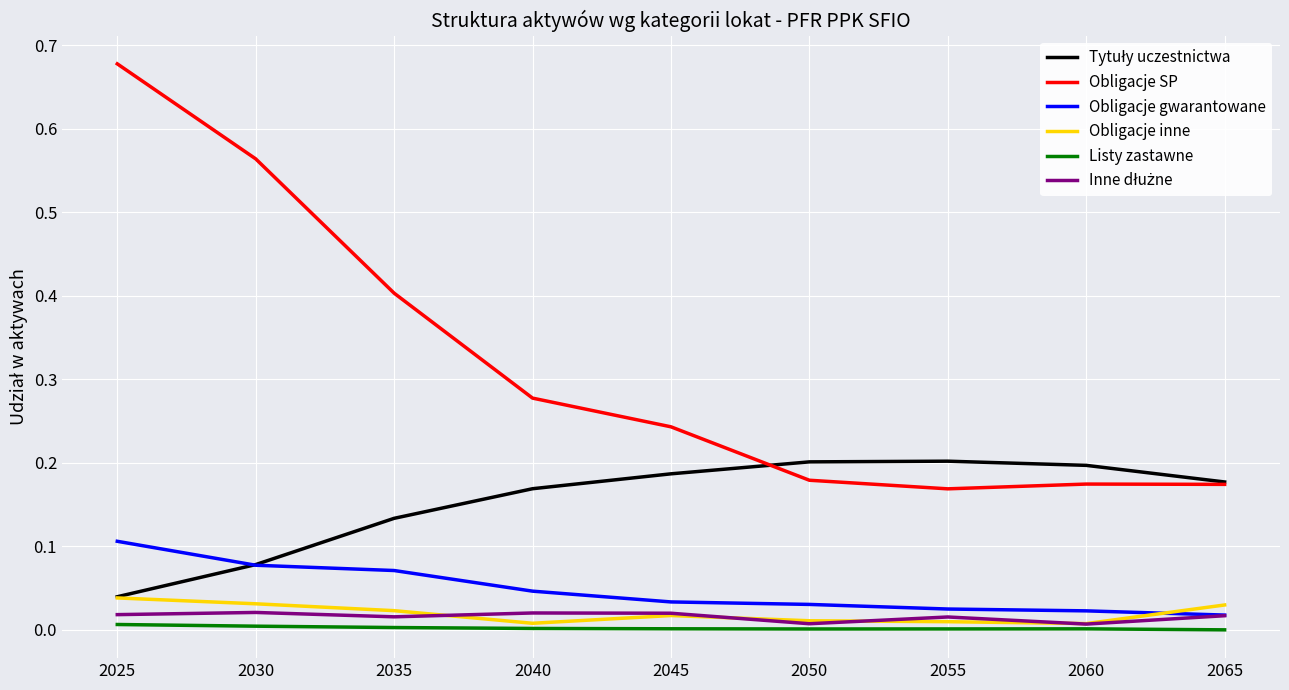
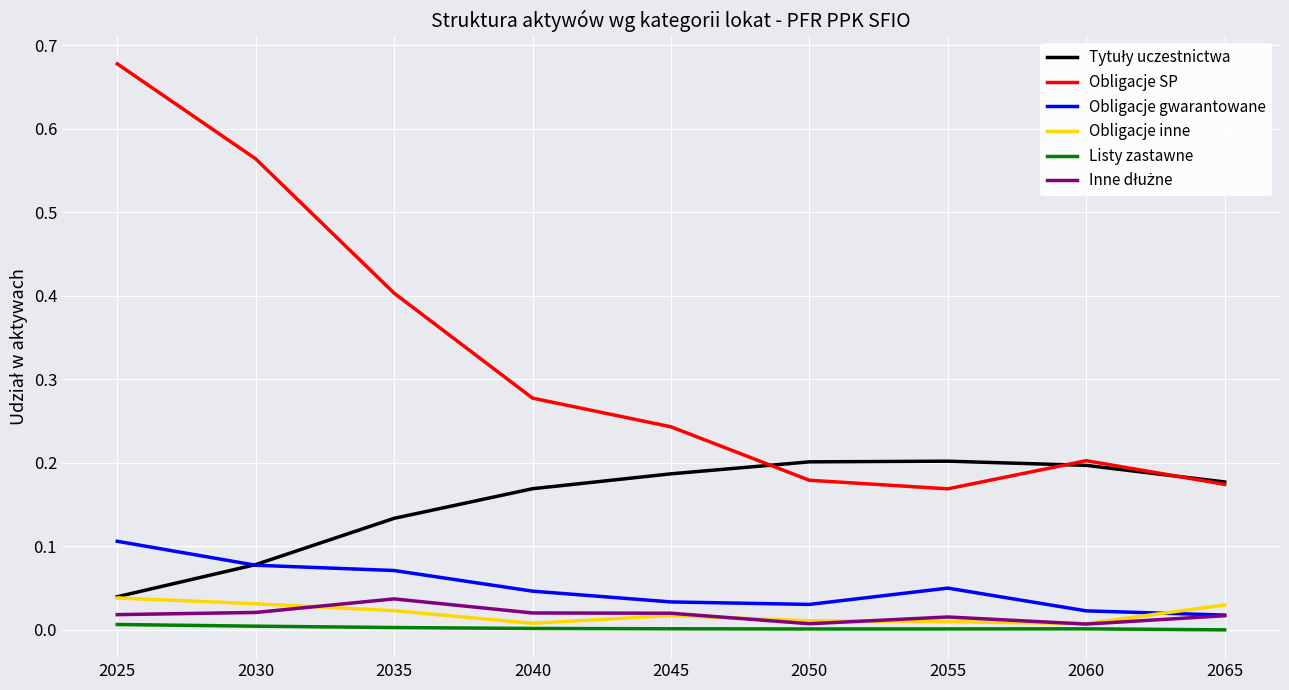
  {
    "Tytuły uczestnictwa": {
      "2035": 0.13,
      "2040": 0.17,
      "2045": 0.19,
      "2050": 0.20,
      "2055": 0.20,
      "2060": 0.20
    },
    "Obligacje SP": {
      "2025": 0.68,
      "2030": 0.56,
      "2035": 0.40,
      "2040": 0.28,
      "2045": 0.24,
      "2050": 0.18,
      "2055": 0.17,
-     "2060": 0.17
+     "2060": 0.20
    },
    "Obligacje gwarantowane": {
      "2025": 0.11,
      "2035": 0.07,
      "2040": 0.05,
      "2045": 0.03,
      "2050": 0.03,
-     "2055": 0.02,
+     "2055": 0.05,
      "2060": 0.02
    },
    "Obligacje inne": {
      "2030": 0.03,
      "2035": 0.02,
      "2040": 0.01,
      "2050": 0.01,
      "2055": 0.01,
      "2065": 0.03
    },
    "Listy zastawne": {
      "2025": 0.01,
      "2030": 0.00,
      "2035": 0.00,
      "2040": 0.00,
      "2045": 0.00,
      "2050": 0.00,
      "2055": 0.00,
      "2060": 0.00,
      "2065": 0.00
    },
    "Inne dłużne": {
      "2025": 0.02,
      "2030": 0.02,
-     "2035": 0.02,
+     "2035": 0.04,
      "2040": 0.02,
      "2050": 0.01,
      "2055": 0.02
    }
  }
